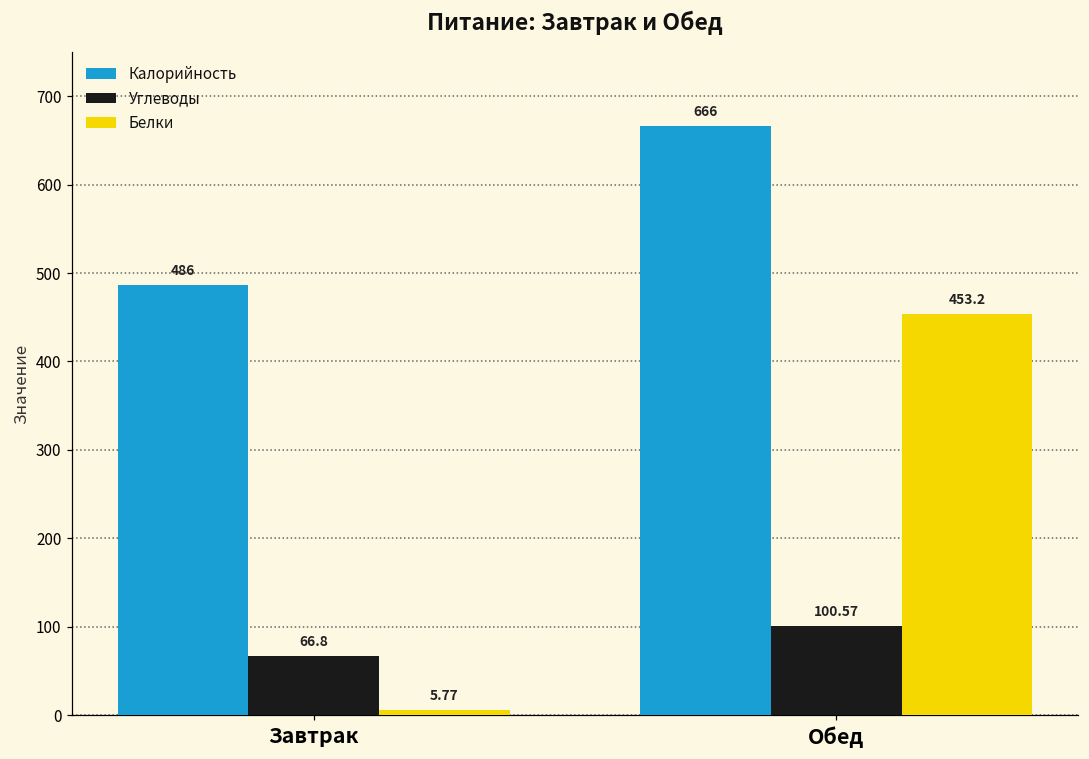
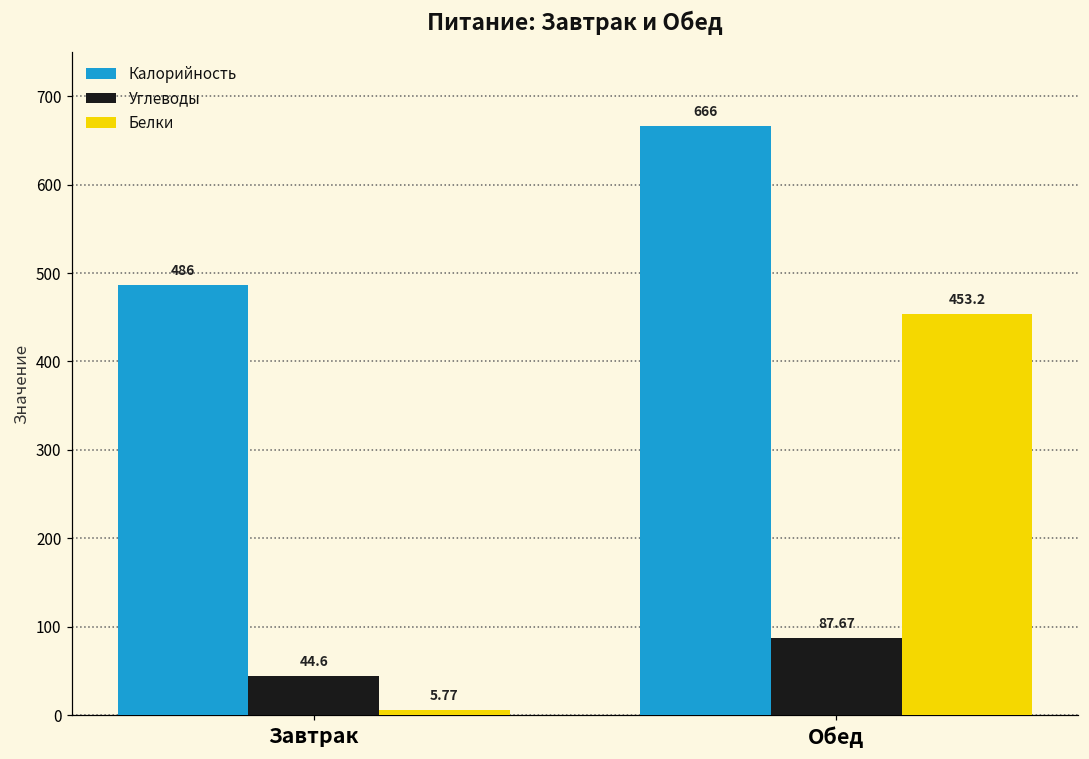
  {
    "Калорийность": {
      "Завтрак": 486,
      "Обед": 666
    },
    "Углеводы": {
-     "Завтрак": 66.8,
-     "Обед": 100.57
+     "Завтрак": 44.6,
+     "Обед": 87.67
    },
    "Белки": {
      "Завтрак": 5.77,
      "Обед": 453.2
    }
  }
